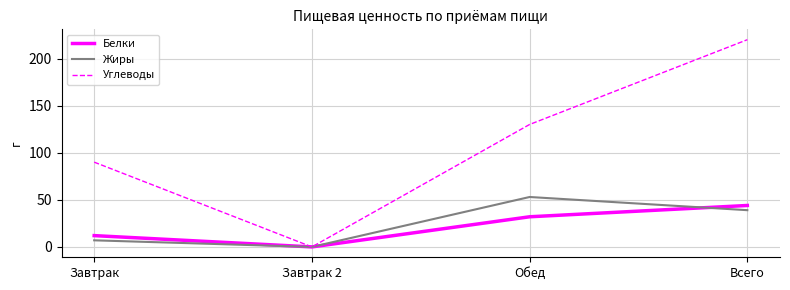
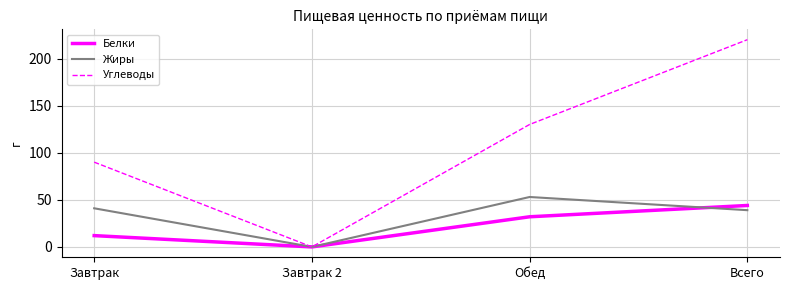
  {
    "Жиры": {
-     "Завтрак": 10,
+     "Завтрак": 40,
      "Обед": 50,
      "Всего": 40
    }
  }
